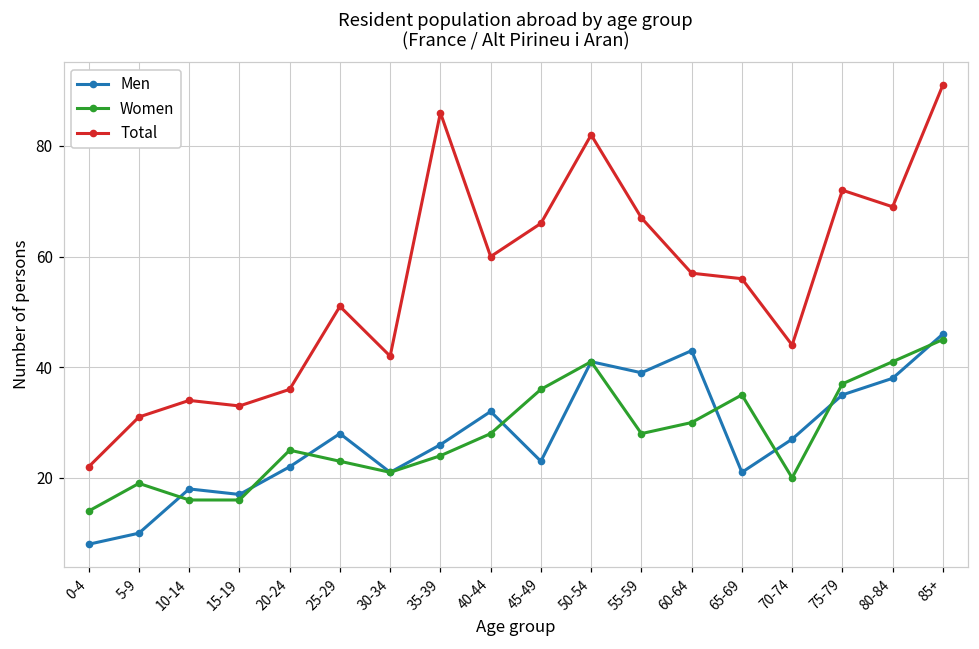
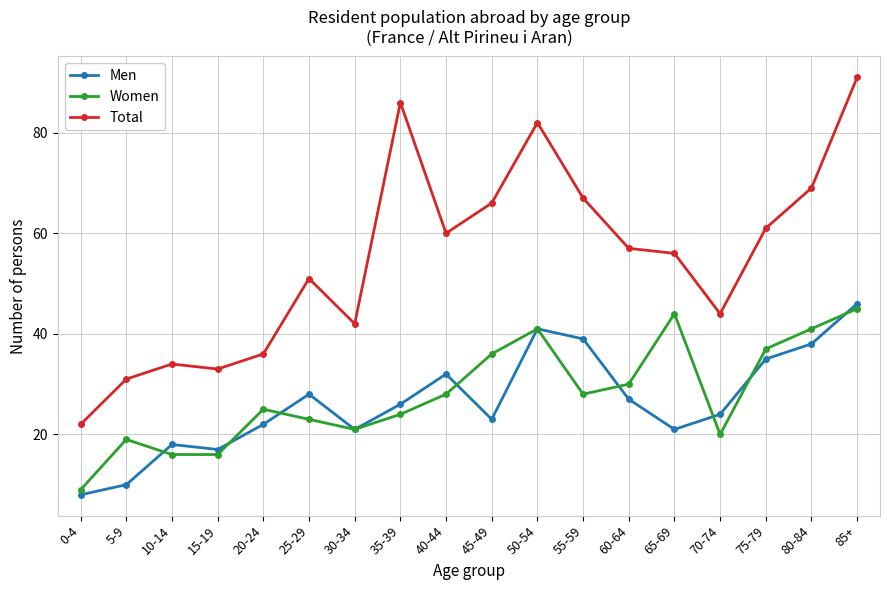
  {
    "Men": {
      "0-4": 8,
      "5-9": 10,
      "10-14": 18,
      "15-19": 17,
      "20-24": 22,
      "25-29": 28,
      "35-39": 26,
      "40-44": 32,
      "45-49": 23,
      "55-59": 39,
-     "60-64": 43,
+     "60-64": 27,
      "65-69": 21,
-     "70-74": 27,
+     "70-74": 24,
      "75-79": 35,
      "80-84": 38,
      "85+": 46
    },
    "Women": {
-     "0-4": 14,
+     "0-4": 9,
      "5-9": 19,
      "10-14": 16,
      "15-19": 16,
      "20-24": 25,
      "25-29": 23,
      "35-39": 24,
      "40-44": 28,
      "45-49": 36,
      "55-59": 28,
      "60-64": 30,
-     "65-69": 35,
+     "65-69": 44,
      "70-74": 20,
      "75-79": 37,
      "80-84": 41,
      "85+": 45
    },
    "Total": {
      "0-4": 22,
      "5-9": 31,
      "10-14": 34,
      "15-19": 33,
      "20-24": 36,
      "25-29": 51,
      "30-34": 42,
      "35-39": 86,
      "40-44": 60,
      "45-49": 66,
      "50-54": 82,
      "55-59": 67,
      "60-64": 57,
      "65-69": 56,
      "70-74": 44,
-     "75-79": 72,
+     "75-79": 61,
      "80-84": 69,
      "85+": 91
    }
  }
